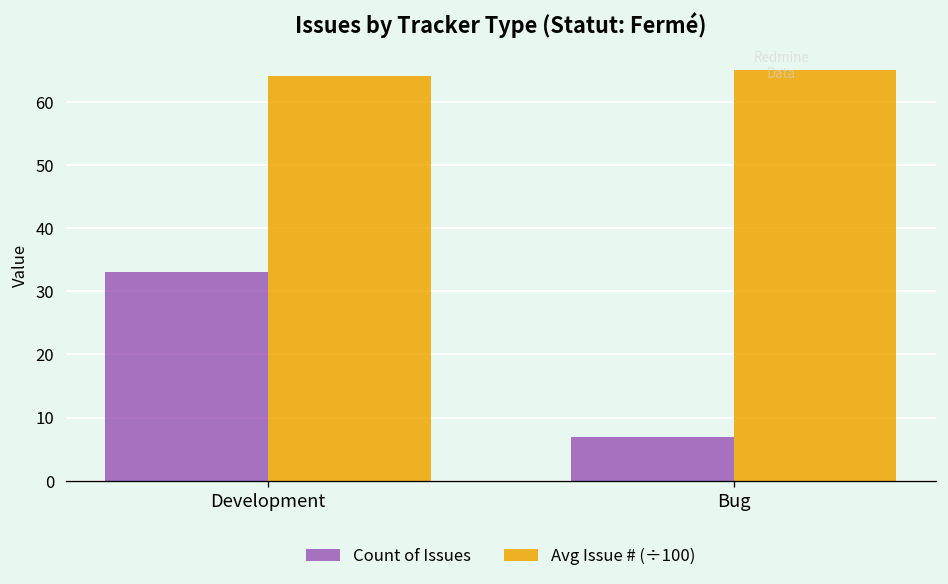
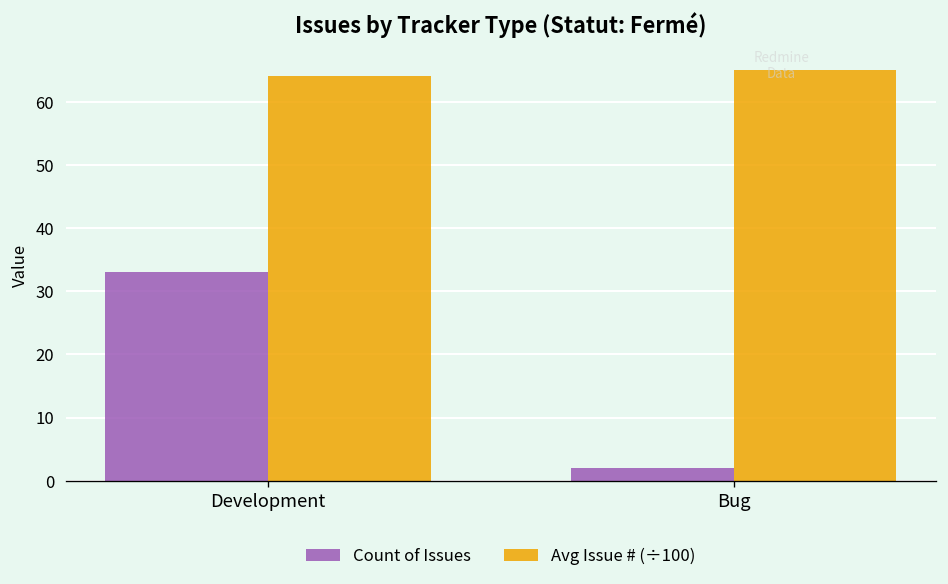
  {
    "Count of Issues": {
      "Development": 33,
-     "Bug": 7
+     "Bug": 2
    },
    "Avg Issue # (÷100)": {
      "Development": 64,
      "Bug": 65
    }
  }
